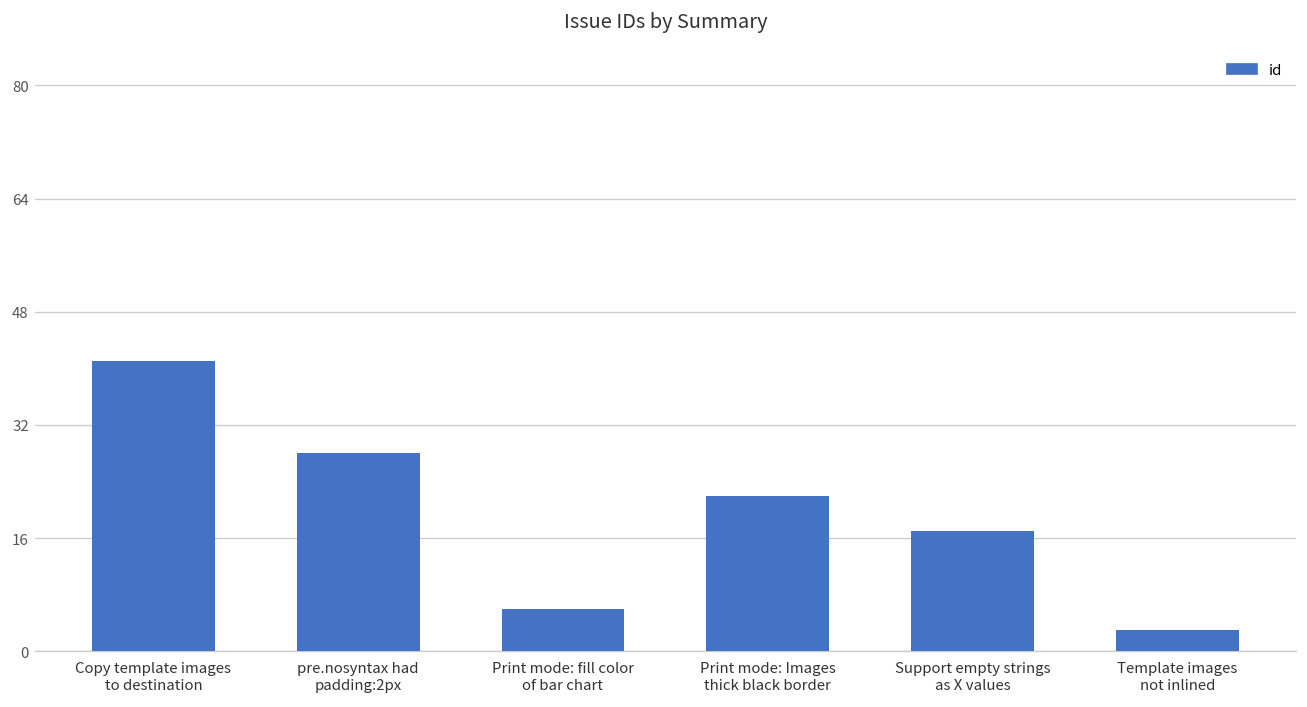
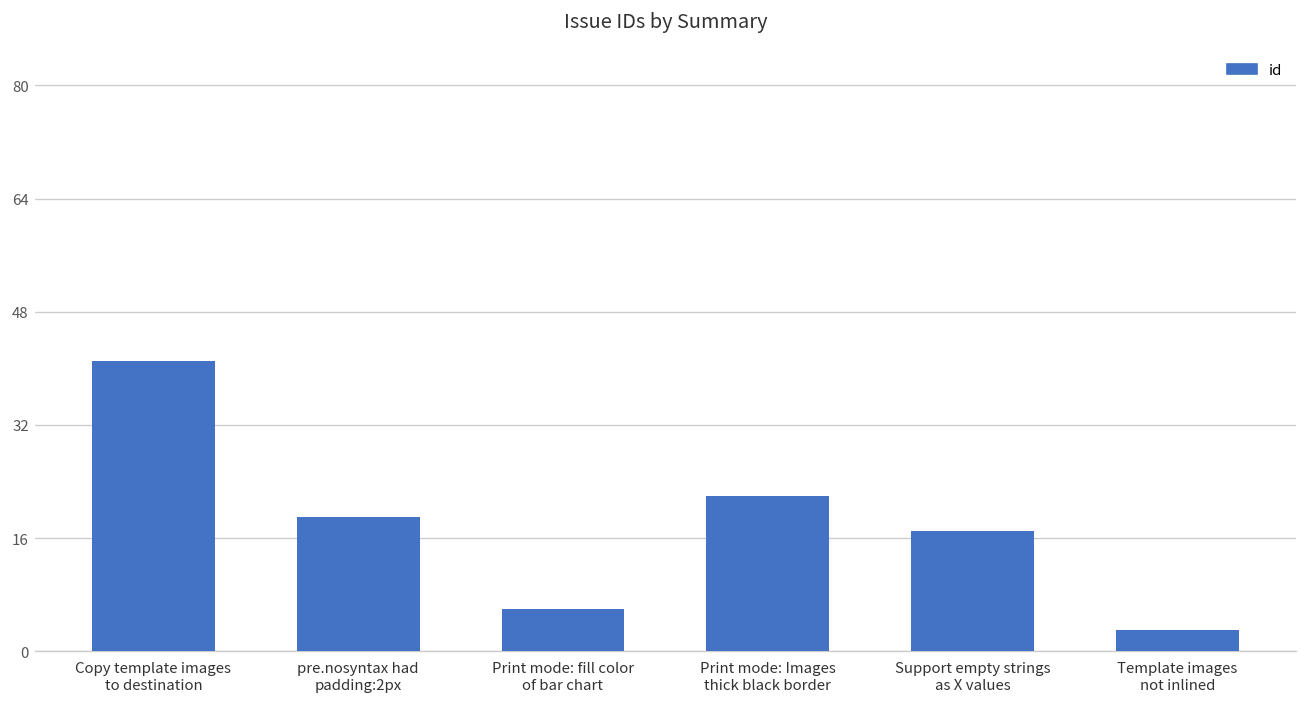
  {
    "Copy template images to destination": 41,
-   "pre.nosyntax had padding:2px": 28,
+   "pre.nosyntax had padding:2px": 19,
    "Print mode: fill color of bar chart": 6,
    "Print mode: Images thick black border": 22,
    "Support empty strings as X values": 17,
    "Template images not inlined": 3
  }
